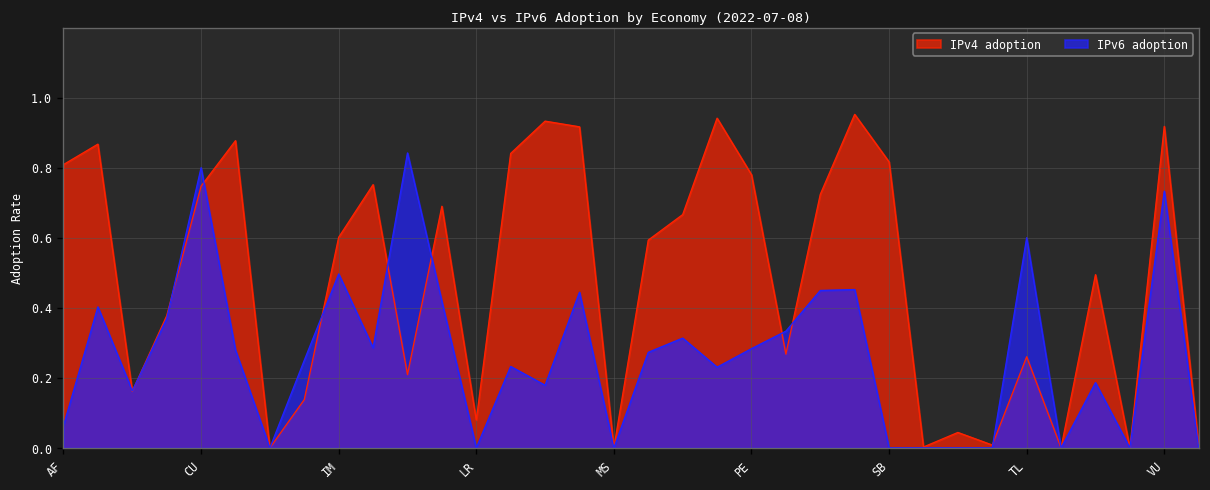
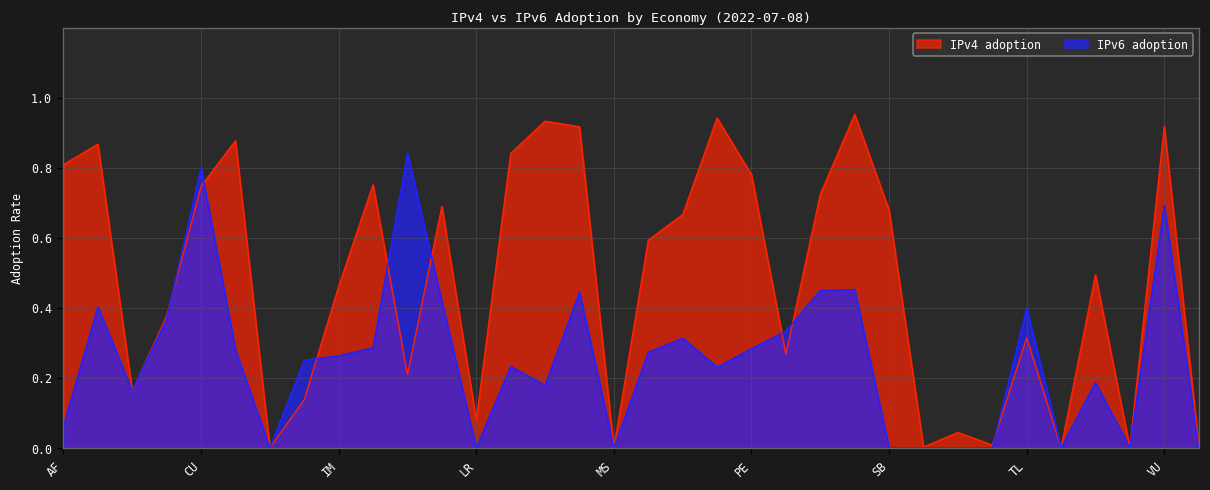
  {
    "IPv4 adoption": {
      "AF": 0.81,
      "CU": 0.75,
-     "IM": 0.60,
+     "IM": 0.46,
      "LR": 0.08,
      "PE": 0.78,
-     "SB": 0.82,
-     "TL": 0.26,
+     "SB": 0.68,
+     "TL": 0.31,
      "VU": 0.92
    },
    "IPv6 adoption": {
      "AF": 0.06,
      "CU": 0.80,
-     "IM": 0.50,
+     "IM": 0.26,
      "LR": 0.00,
      "PE": 0.28,
      "SB": 0.00,
-     "TL": 0.6,
-     "VU": 0.73
+     "TL": 0.4,
+     "VU": 0.69
    }
  }
